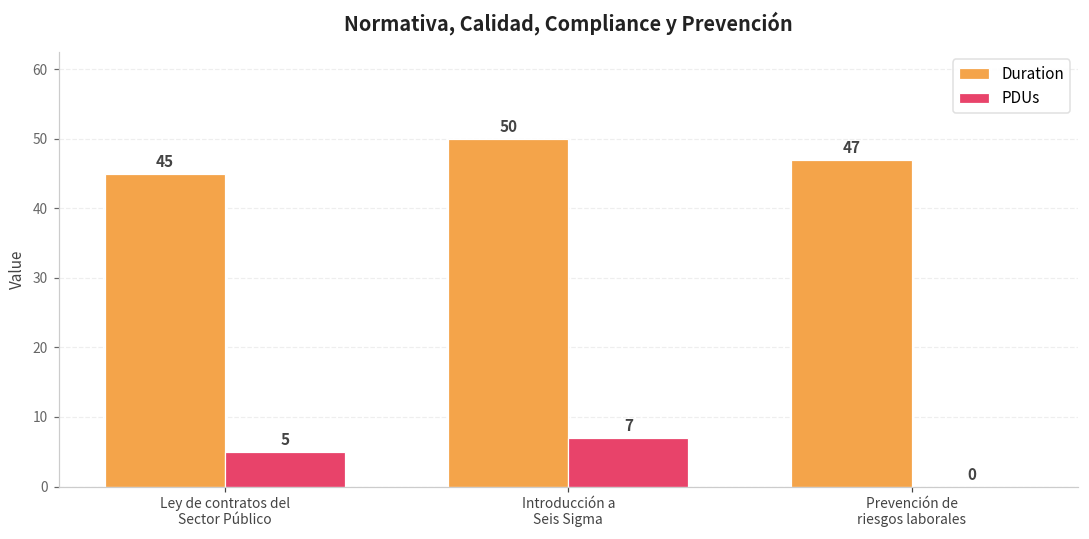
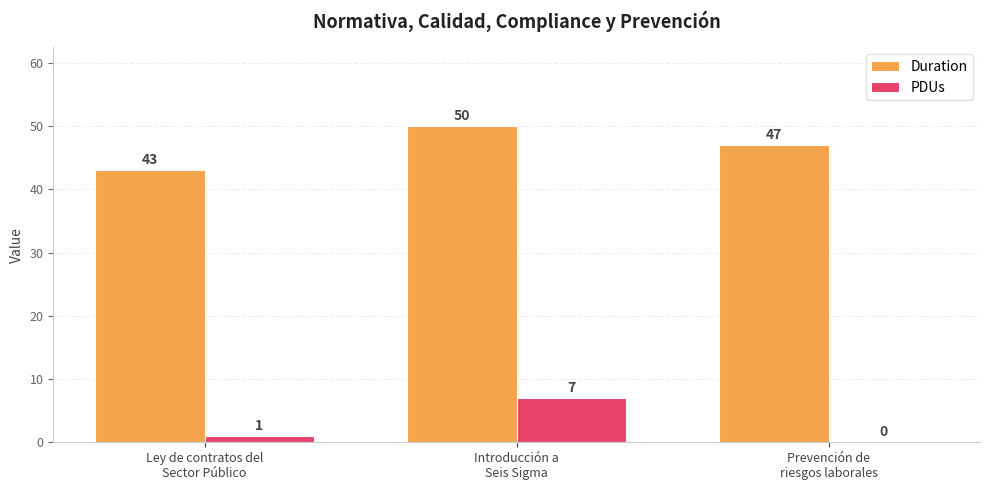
  {
    "Duration": {
-     "Ley de contratos del Sector Público": 45,
+     "Ley de contratos del Sector Público": 43,
      "Introducción a Seis Sigma": 50,
      "Prevención de riesgos laborales": 47
    },
    "PDUs": {
-     "Ley de contratos del Sector Público": 5,
+     "Ley de contratos del Sector Público": 1,
      "Introducción a Seis Sigma": 7,
      "Prevención de riesgos laborales": 0
    }
  }
